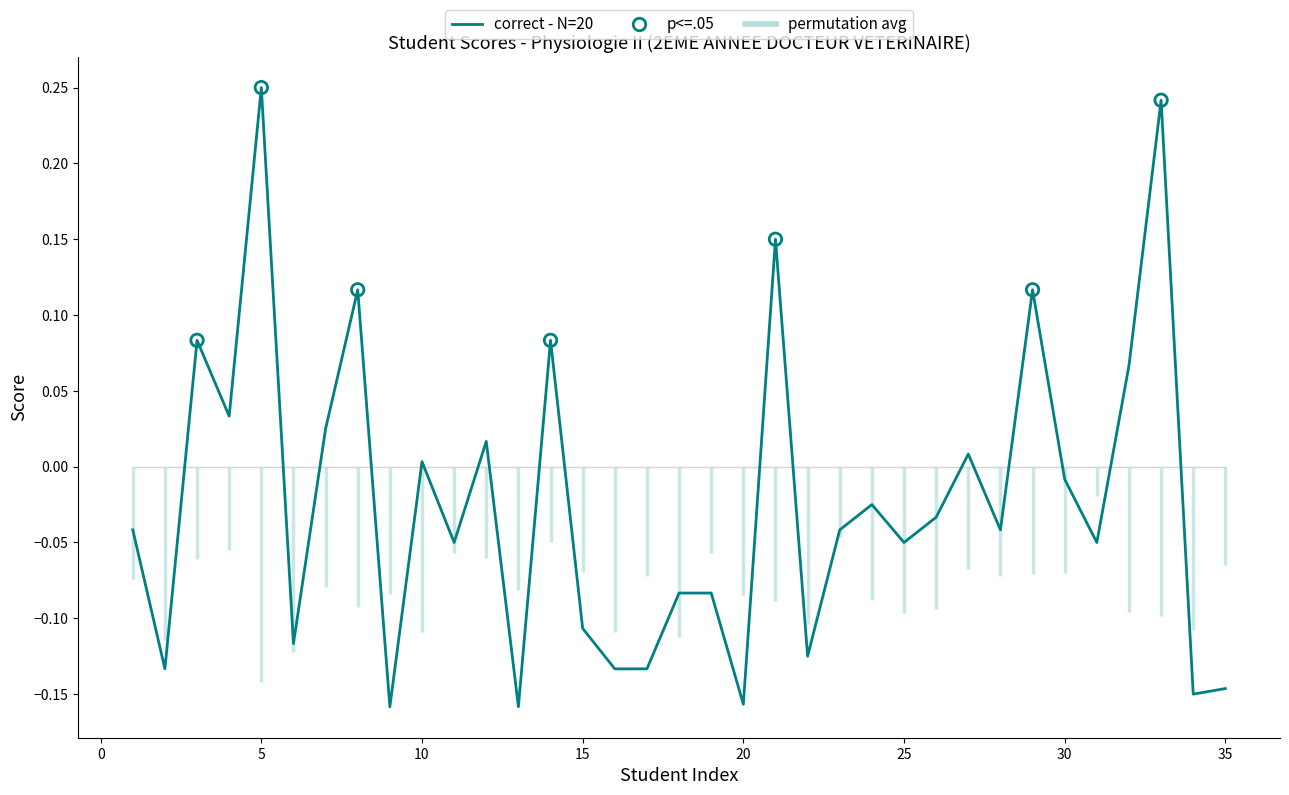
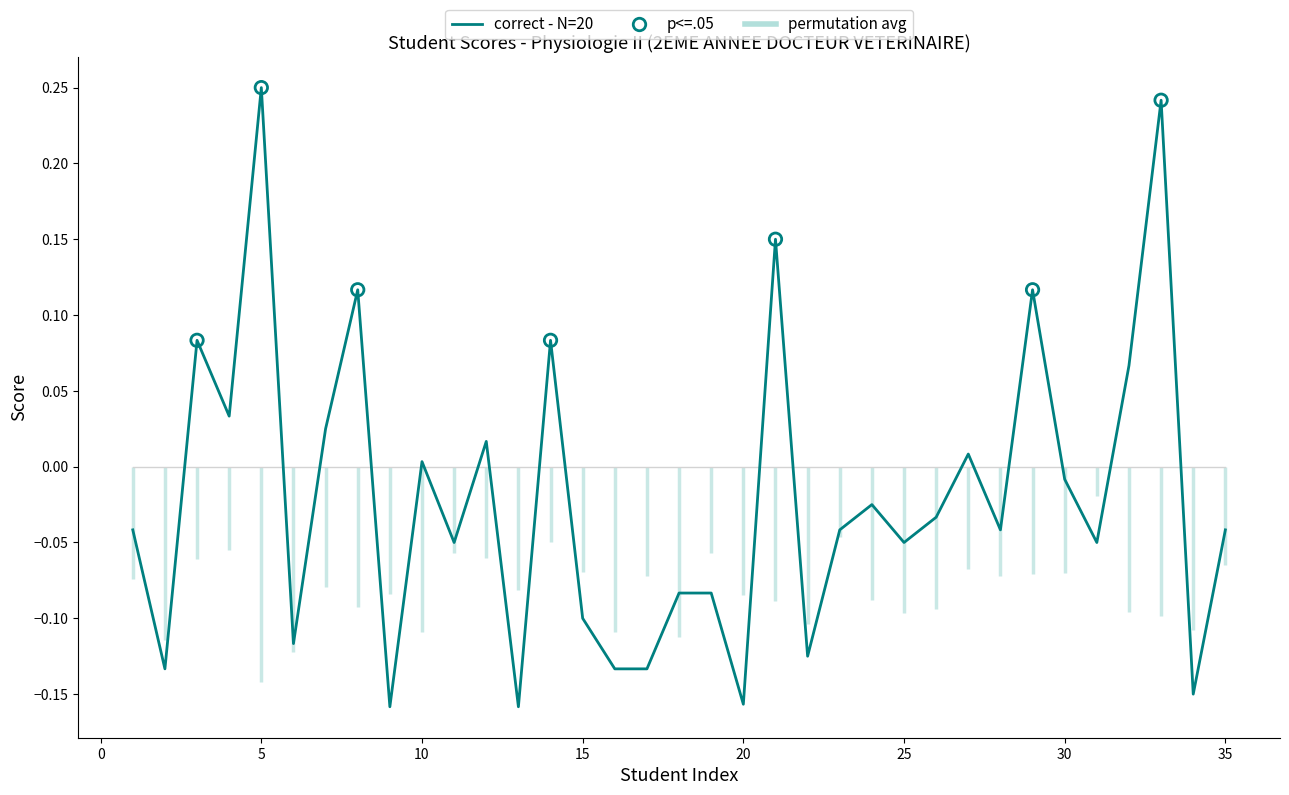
  {
    "permutation avg": {
      "5": 0.000,
      "10": 0.000,
      "15": 0.000,
      "20": 0.000,
      "25": 0.000,
      "30": 0.000,
      "35": 0.000
    },
    "correct - N=20": {
      "10": 0.003,
-     "15": -0.107,
+     "15": -0.100,
      "20": -0.157,
      "25": -0.050,
      "30": -0.008,
-     "35": -0.146
+     "35": -0.042
    }
  }
